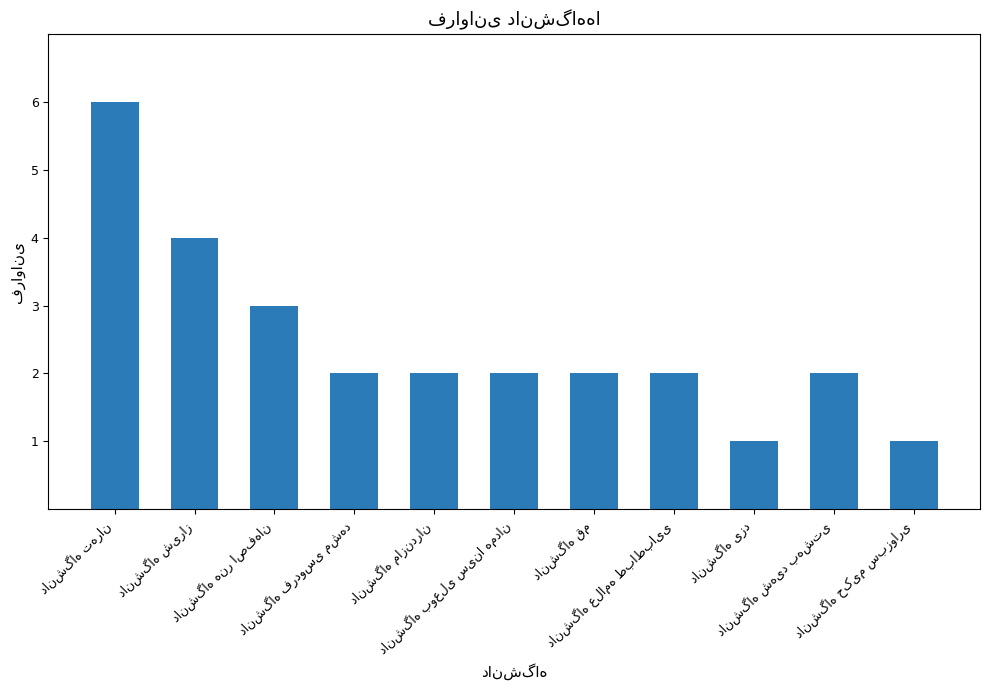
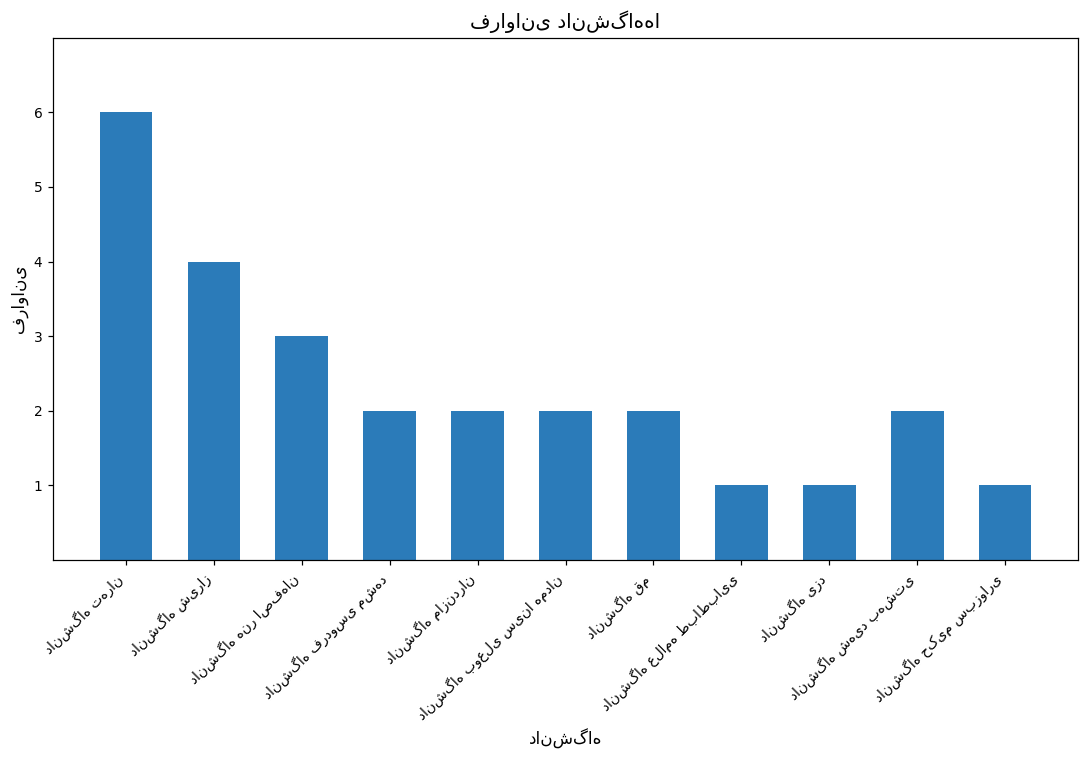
  {
    "دانشگاه تهران": 6,
    "دانشگاه شیراز": 4,
    "دانشگاه هنر اصفهان": 3,
    "دانشگاه فردوسی مشهد": 2,
    "دانشگاه مازندران": 2,
    "دانشگاه بوعلی سینا همدان": 2,
    "دانشگاه قم": 2,
-   "دانشگاه علامه طباطبایی": 2,
+   "دانشگاه علامه طباطبایی": 1,
    "دانشگاه یزد": 1,
    "دانشگاه شهید بهشتی": 2,
    "دانشگاه حکیم سبزواری": 1
  }
